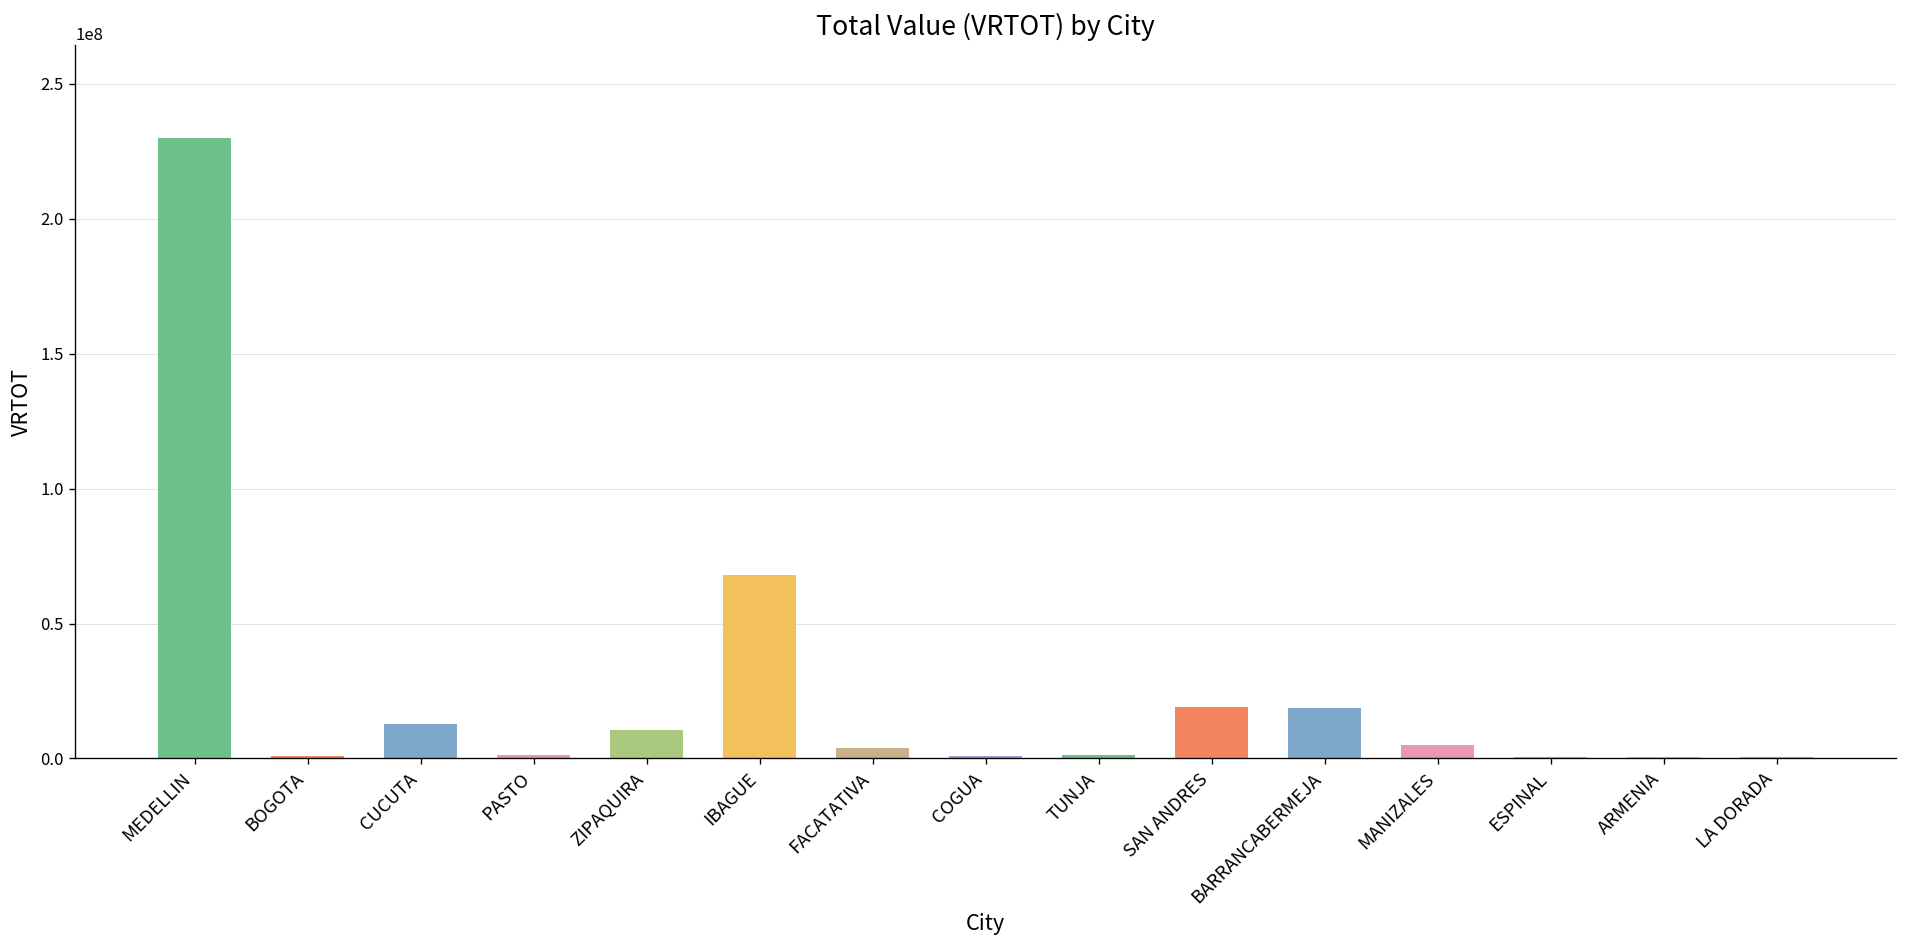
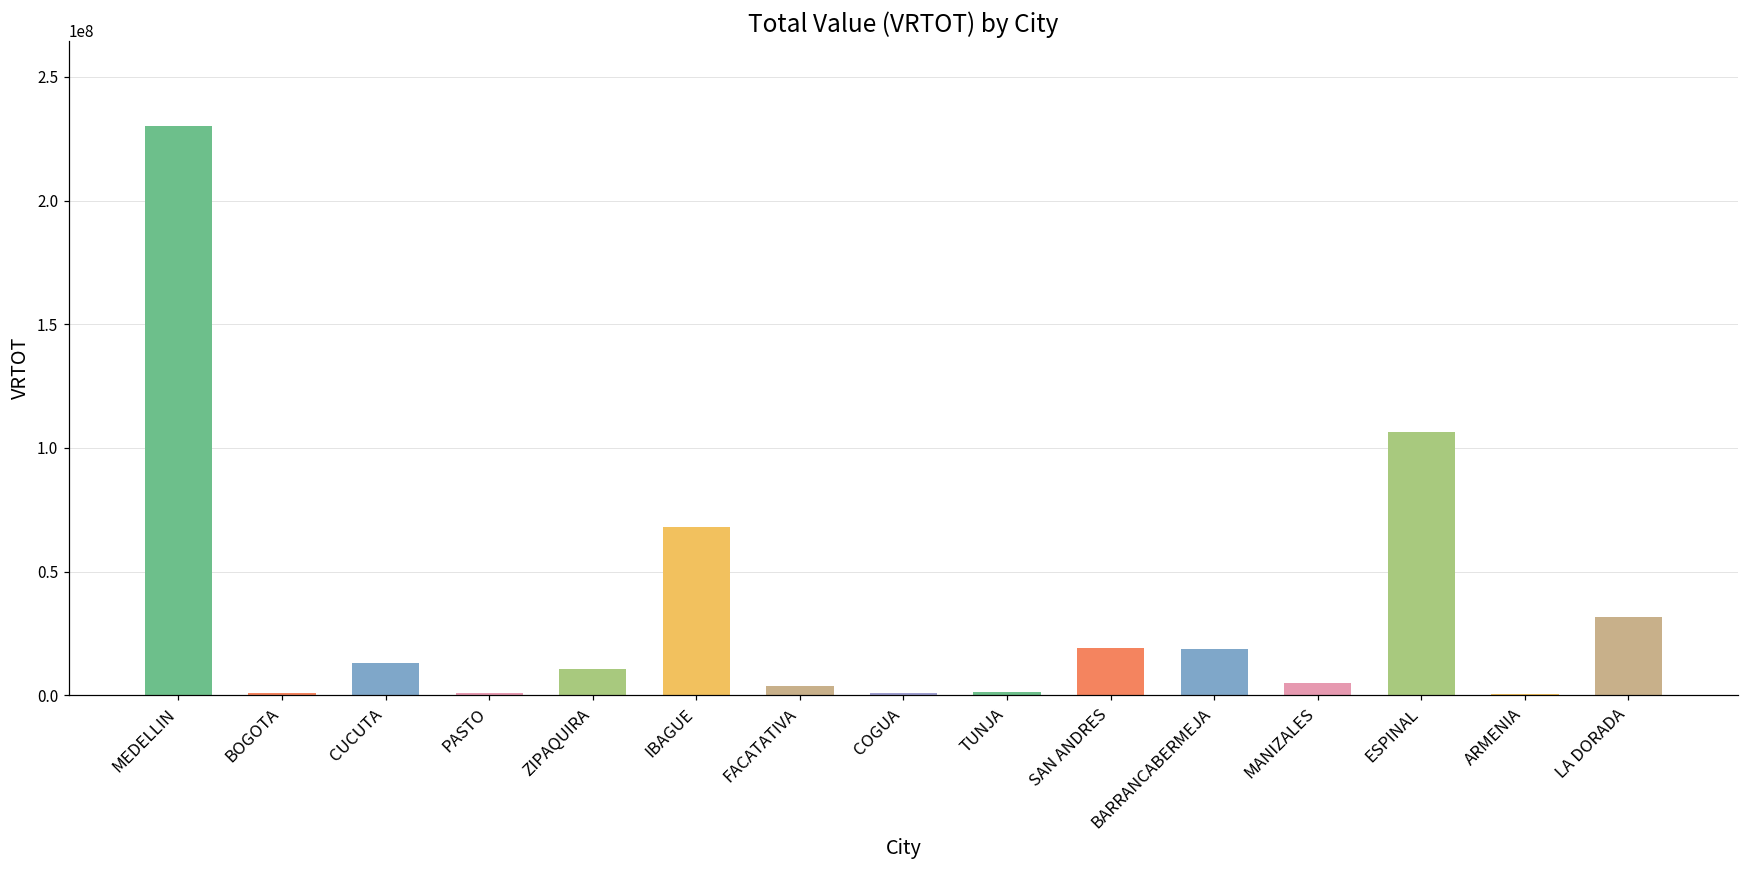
  {
    "MEDELLIN": 230000000,
    "CUCUTA": 13000000,
    "PASTO": 1000000,
    "ZIPAQUIRA": 11000000,
    "IBAGUE": 68000000,
    "FACATATIVA": 4000000,
    "TUNJA": 1000000,
    "SAN ANDRES": 19000000,
    "BARRANCABERMEJA": 19000000,
    "MANIZALES": 5000000,
-   "ESPINAL": 1000000,
-   "LA DORADA": 1000000
+   "ESPINAL": 107000000,
+   "LA DORADA": 32000000
  }
